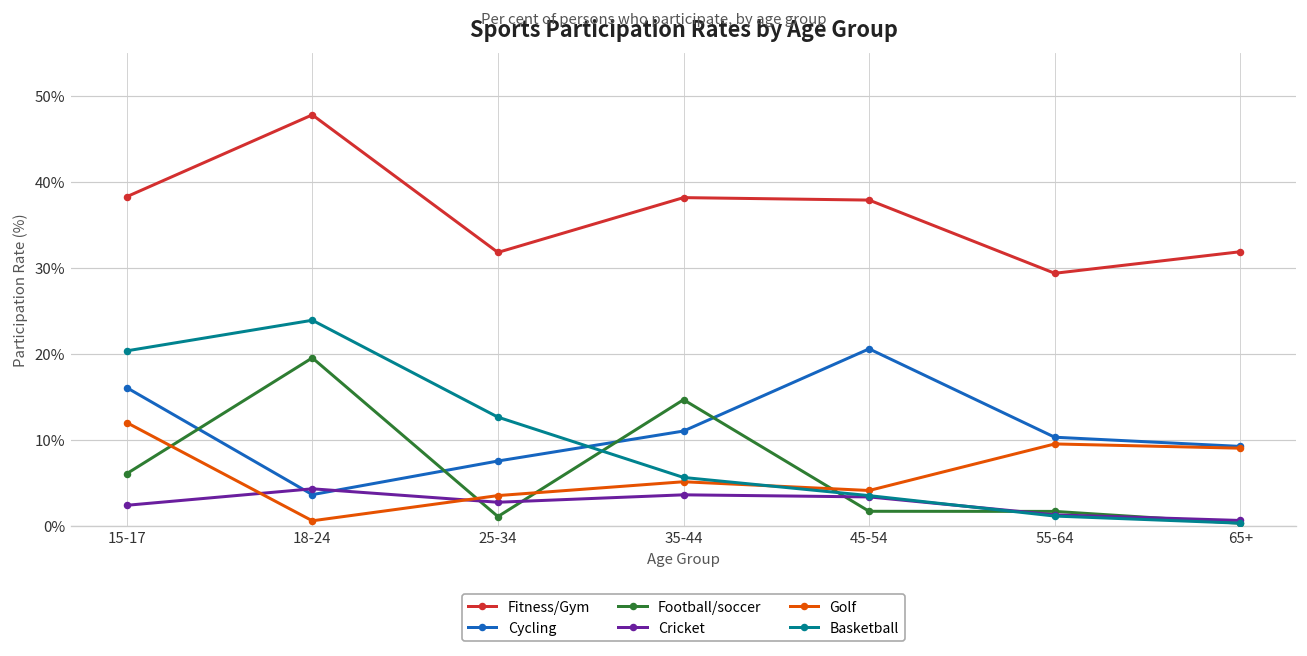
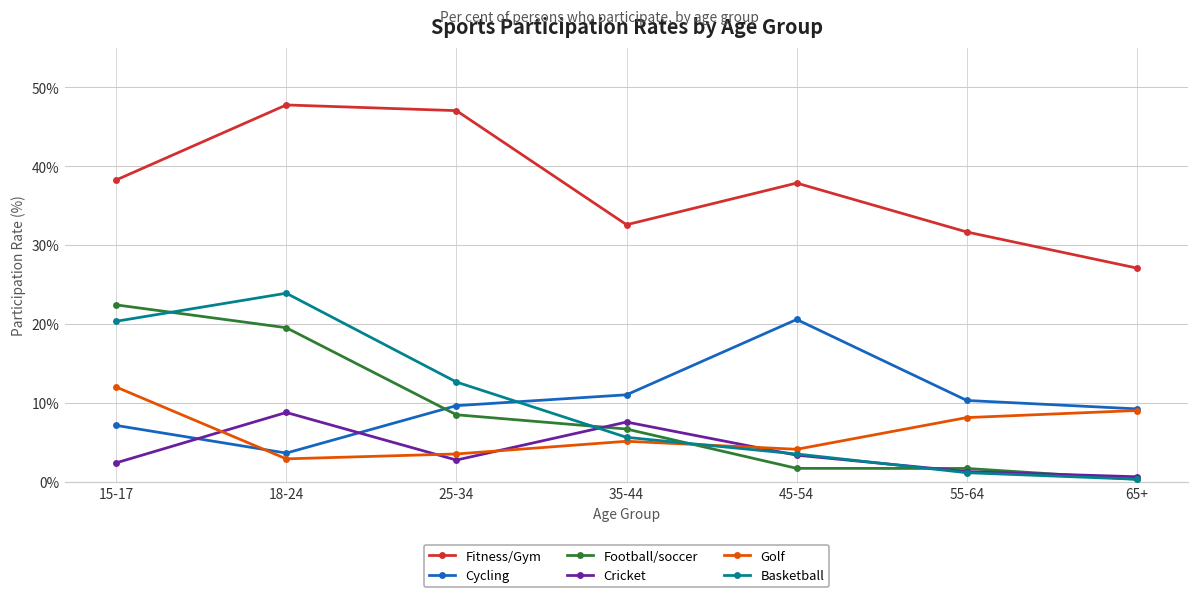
  {
    "Fitness/Gym": {
      "15-17": "38%",
      "18-24": "48%",
-     "25-34": "32%",
-     "35-44": "38%",
+     "25-34": "47%",
+     "35-44": "33%",
      "45-54": "38%",
-     "55-64": "29%",
-     "65+": "32%"
+     "55-64": "32%",
+     "65+": "27%"
    },
    "Cycling": {
-     "15-17": "16%",
+     "15-17": "7%",
      "18-24": "4%",
-     "25-34": "8%",
+     "25-34": "10%",
      "35-44": "11%",
      "45-54": "21%",
      "55-64": "10%"
    },
    "Football/soccer": {
-     "15-17": "6%",
+     "15-17": "22%",
      "18-24": "20%",
-     "25-34": "1%",
-     "35-44": "15%",
+     "25-34": "8%",
+     "35-44": "7%",
      "45-54": "2%",
      "55-64": "2%"
    },
    "Cricket": {
      "15-17": "2%",
-     "18-24": "4%",
+     "18-24": "9%",
      "25-34": "3%",
-     "35-44": "4%"
+     "35-44": "8%"
    },
    "Golf": {
      "15-17": "12%",
-     "18-24": "1%",
+     "18-24": "3%",
      "25-34": "4%",
      "35-44": "5%",
      "45-54": "4%",
-     "55-64": "10%"
+     "55-64": "8%"
    },
    "Basketball": {
      "15-17": "20%",
      "18-24": "24%",
      "25-34": "13%",
      "35-44": "6%"
    }
  }
